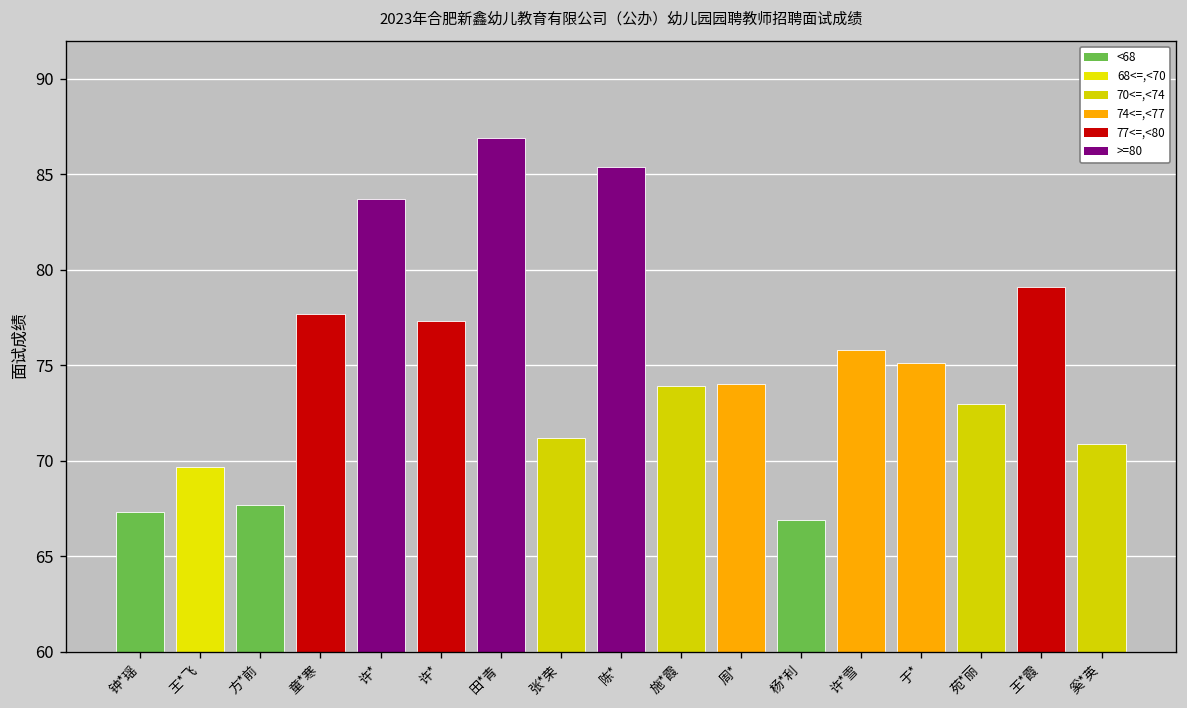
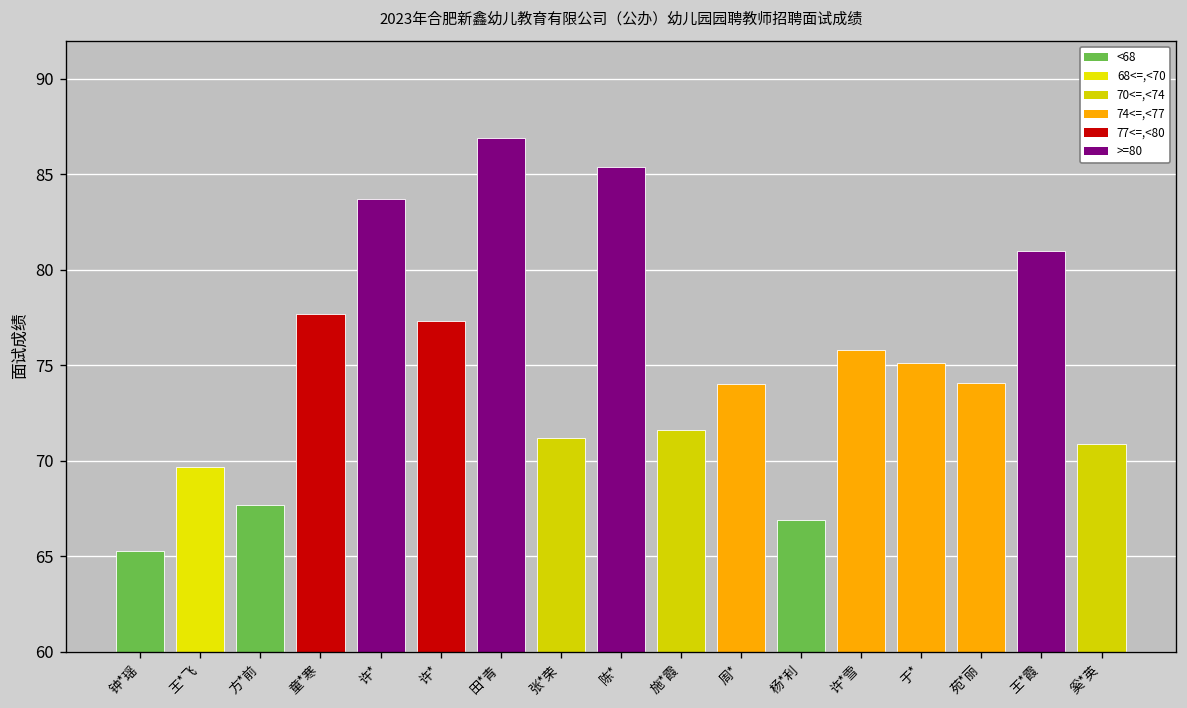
  {
-   "钟*瑶": 67.3,
+   "钟*瑶": 65.3,
    "王*飞": 69.7,
    "方*前": 67.7,
    "童*寒": 77.7,
    "田*青": 86.9,
    "张*荣": 71.2,
    "陈*": 85.4,
-   "施*霞": 73.9,
+   "施*霞": 71.6,
    "周*": 74.0,
    "杨*利": 66.9,
    "许*雪": 75.8,
    "于*": 75.1,
-   "苑*丽": 73.0,
-   "王*霞": 79.1,
+   "苑*丽": 74.1,
+   "王*霞": 81.0,
    "奚*英": 70.9
  }
